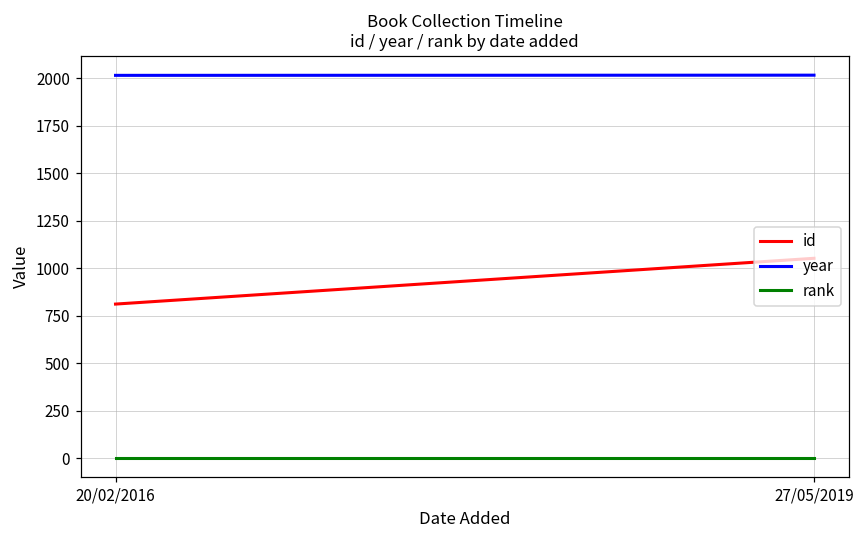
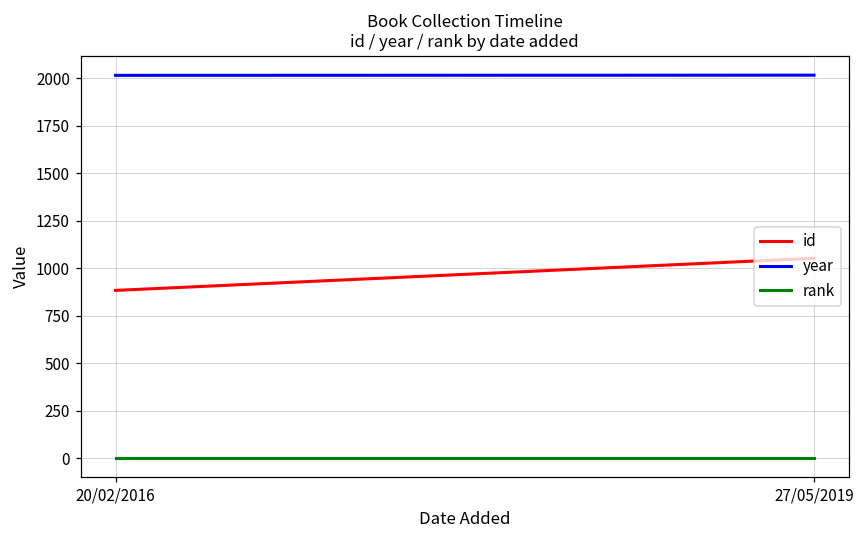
  {
    "id": {
-     "20/02/2016": 810
+     "20/02/2016": 880
    },
    "year": {
      "20/02/2016": 2020,
      "27/05/2019": 2020
    },
    "rank": {
      "20/02/2016": 0,
      "27/05/2019": 0
    }
  }
